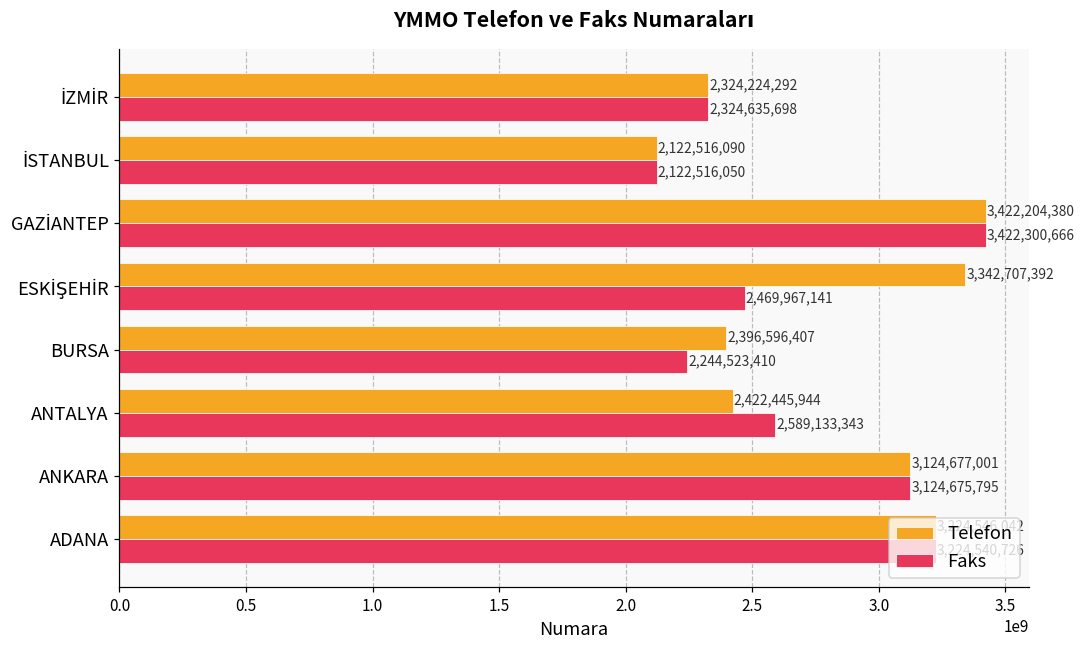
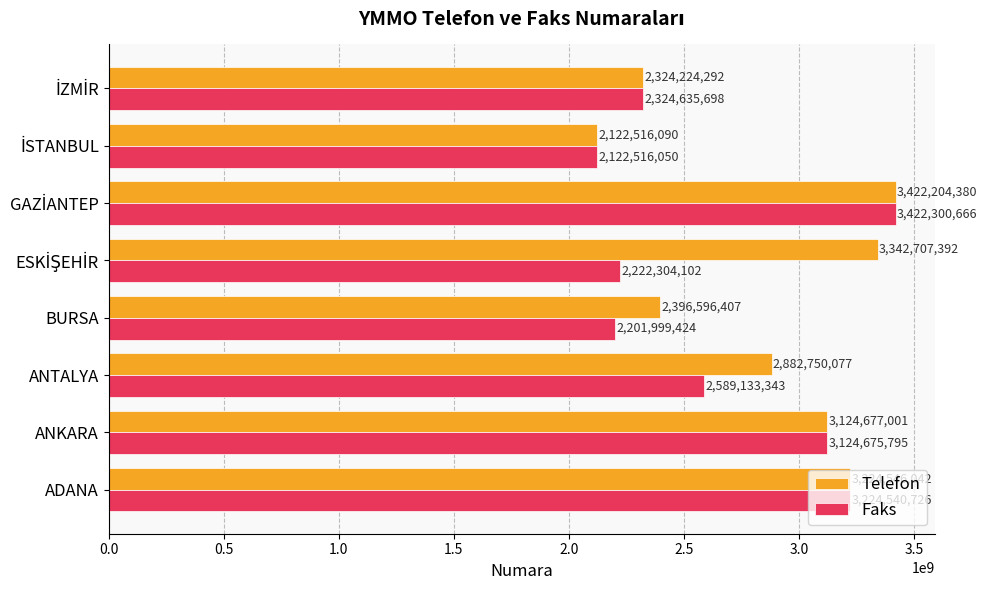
  {
    "Telefon": {
      "İZMİR": "2,324,224,292",
      "İSTANBUL": "2,122,516,090",
      "GAZİANTEP": "3,422,204,380",
      "ESKİŞEHİR": "3,342,707,392",
      "BURSA": "2,396,596,407",
-     "ANTALYA": "2,422,445,944",
+     "ANTALYA": "2,882,750,077",
      "ANKARA": "3,124,677,001"
    },
    "Faks": {
      "İZMİR": "2,324,635,698",
      "İSTANBUL": "2,122,516,050",
      "GAZİANTEP": "3,422,300,666",
-     "ESKİŞEHİR": "2,469,967,141",
-     "BURSA": "2,244,523,410",
+     "ESKİŞEHİR": "2,222,304,102",
+     "BURSA": "2,201,999,424",
      "ANTALYA": "2,589,133,343",
      "ANKARA": "3,124,675,795"
    }
  }
